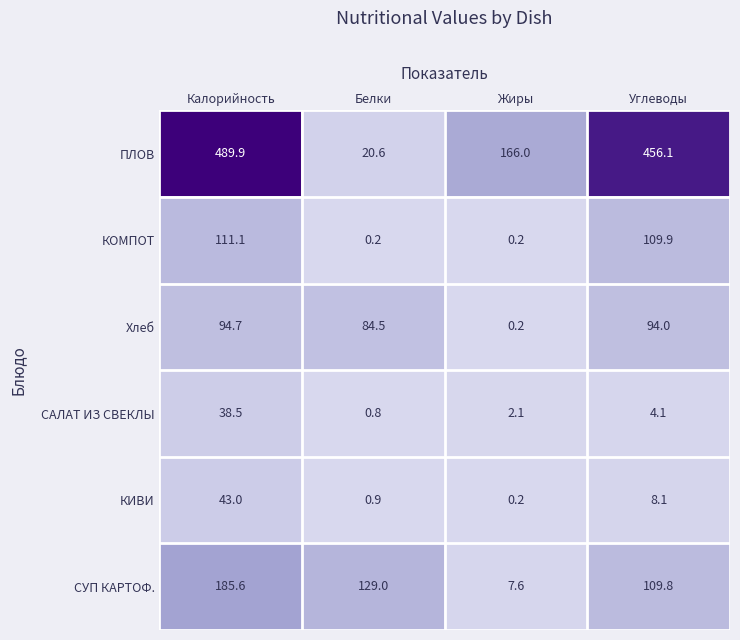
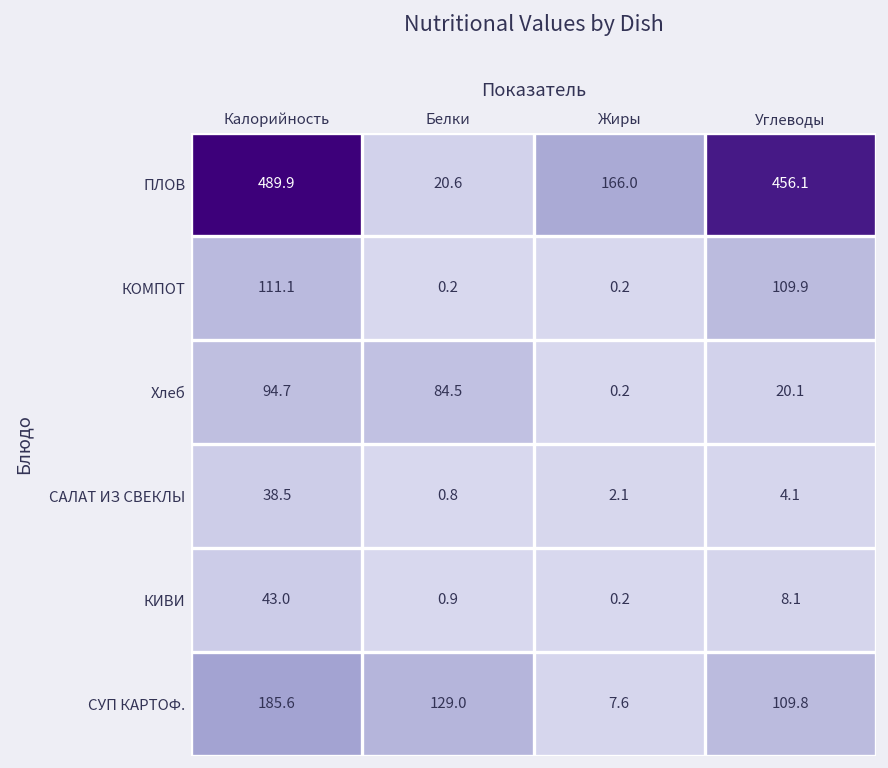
  {
    "ПЛОВ": {
      "Калорийность": 489.9,
      "Белки": 20.6,
      "Жиры": 166.0,
      "Углеводы": 456.1
    },
    "КОМПОТ": {
      "Калорийность": 111.1,
      "Белки": 0.2,
      "Жиры": 0.2,
      "Углеводы": 109.9
    },
    "Хлеб": {
      "Калорийность": 94.7,
      "Белки": 84.5,
      "Жиры": 0.2,
-     "Углеводы": 94.0
+     "Углеводы": 20.1
    },
    "САЛАТ ИЗ СВЕКЛЫ": {
      "Калорийность": 38.5,
      "Белки": 0.8,
      "Жиры": 2.1,
      "Углеводы": 4.1
    },
    "КИВИ": {
      "Калорийность": 43.0,
      "Белки": 0.9,
      "Жиры": 0.2,
      "Углеводы": 8.1
    },
    "СУП КАРТОФ.": {
      "Калорийность": 185.6,
      "Белки": 129.0,
      "Жиры": 7.6,
      "Углеводы": 109.8
    }
  }
